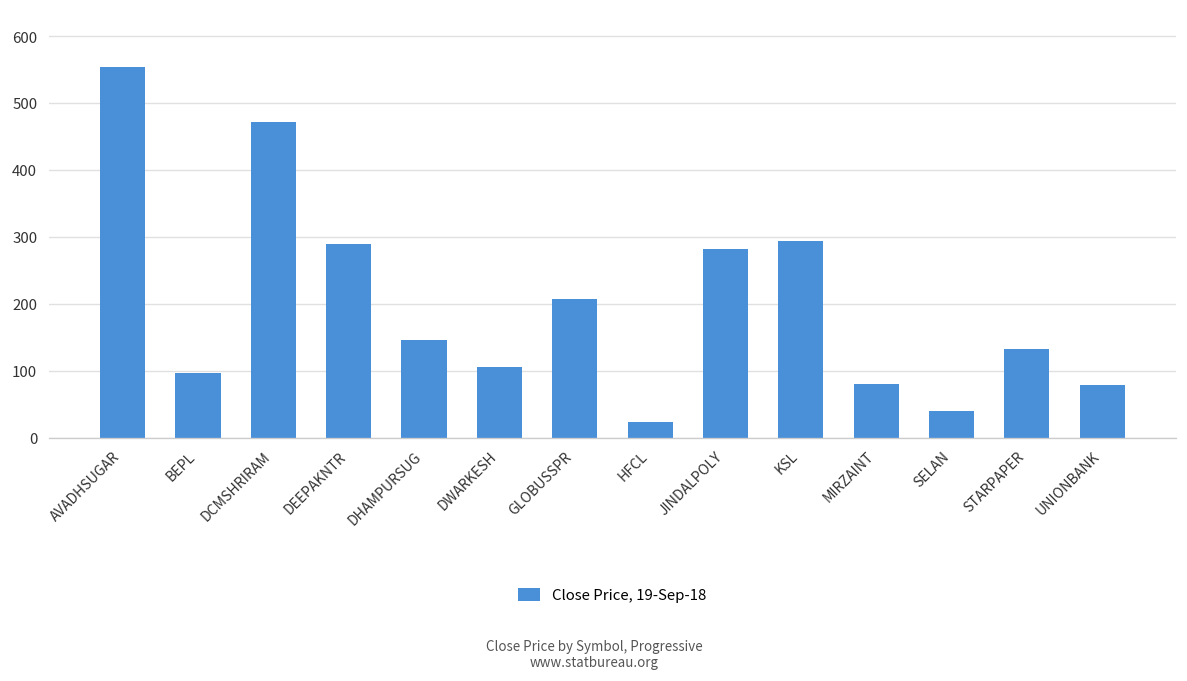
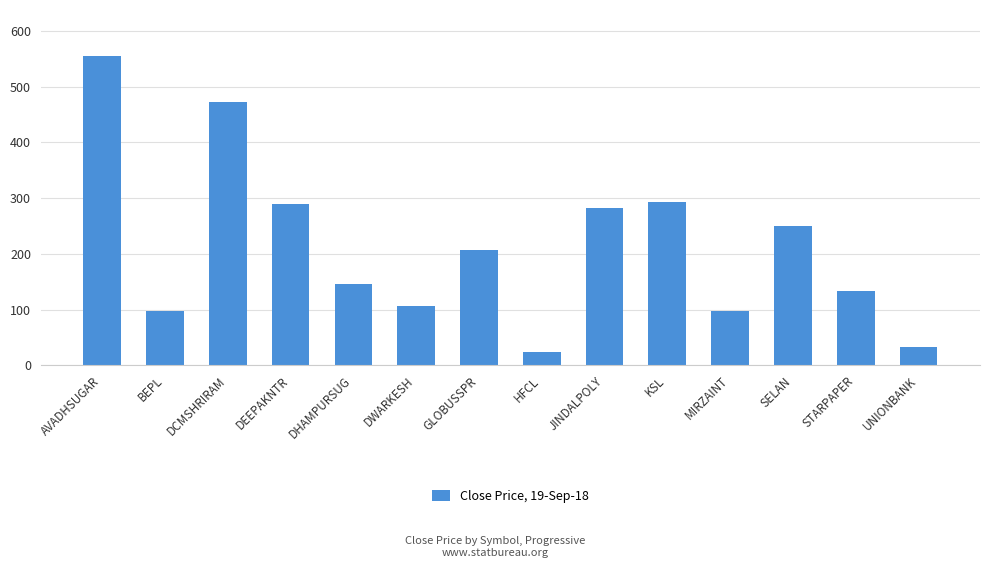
  {
    "AVADHSUGAR": 550,
    "BEPL": 100,
    "DCMSHRIRAM": 470,
    "DEEPAKNTR": 290,
    "DHAMPURSUG": 150,
    "DWARKESH": 110,
    "GLOBUSSPR": 210,
    "HFCL": 20,
    "JINDALPOLY": 280,
    "KSL": 290,
-   "MIRZAINT": 80,
-   "SELAN": 40,
+   "MIRZAINT": 100,
+   "SELAN": 250,
    "STARPAPER": 130,
-   "UNIONBANK": 80
+   "UNIONBANK": 30
  }
